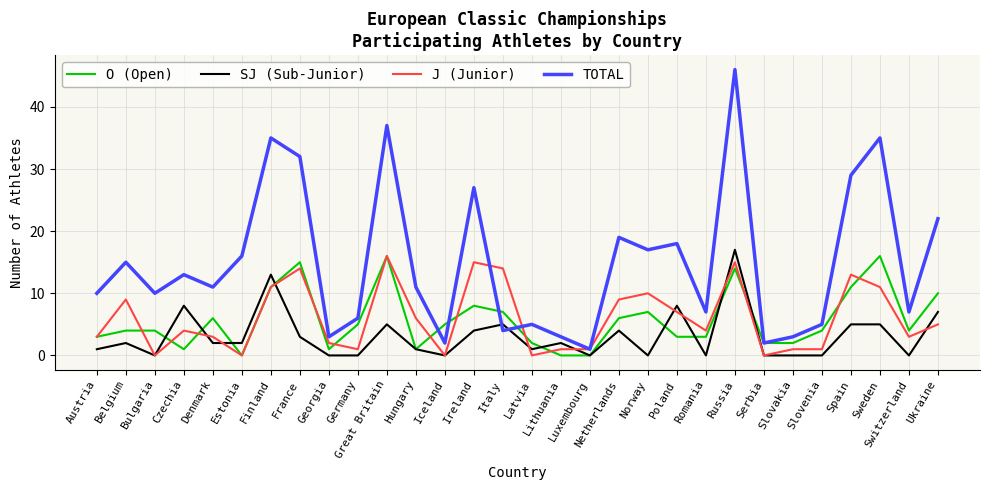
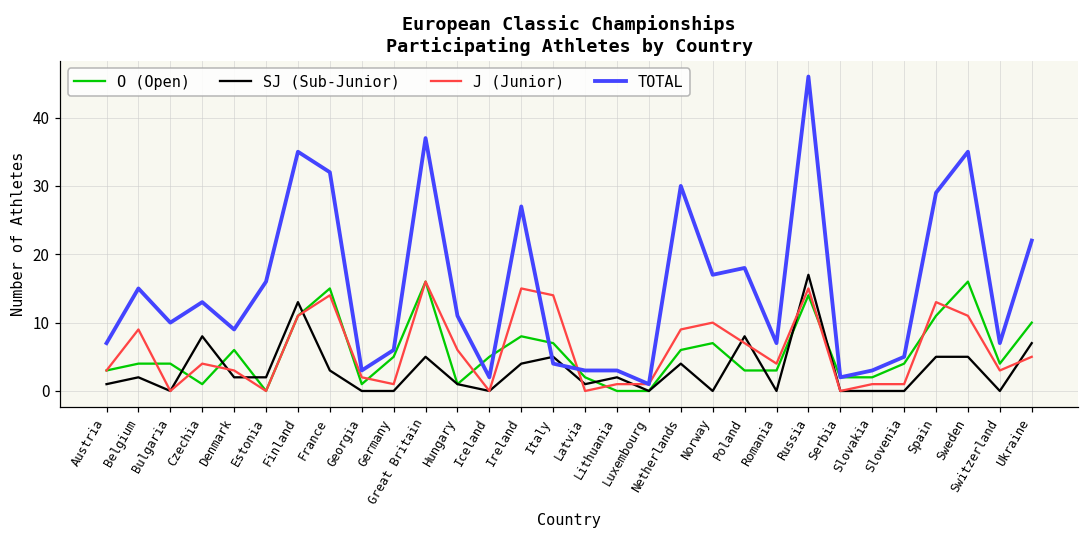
  {
    "TOTAL": {
-     "Austria": 10,
+     "Austria": 7,
      "Belgium": 15,
      "Bulgaria": 10,
      "Czechia": 13,
-     "Denmark": 11,
+     "Denmark": 9,
      "Estonia": 16,
      "Finland": 35,
      "France": 32,
      "Georgia": 3,
      "Germany": 6,
      "Great Britain": 37,
      "Hungary": 11,
      "Iceland": 2,
      "Ireland": 27,
      "Italy": 4,
-     "Latvia": 5,
+     "Latvia": 3,
      "Lithuania": 3,
-     "Netherlands": 19,
+     "Netherlands": 30,
      "Norway": 17,
      "Poland": 18,
      "Romania": 7,
      "Russia": 46,
      "Slovakia": 3,
      "Slovenia": 5,
      "Spain": 29,
      "Sweden": 35,
      "Switzerland": 7,
      "Ukraine": 22
    }
  }
